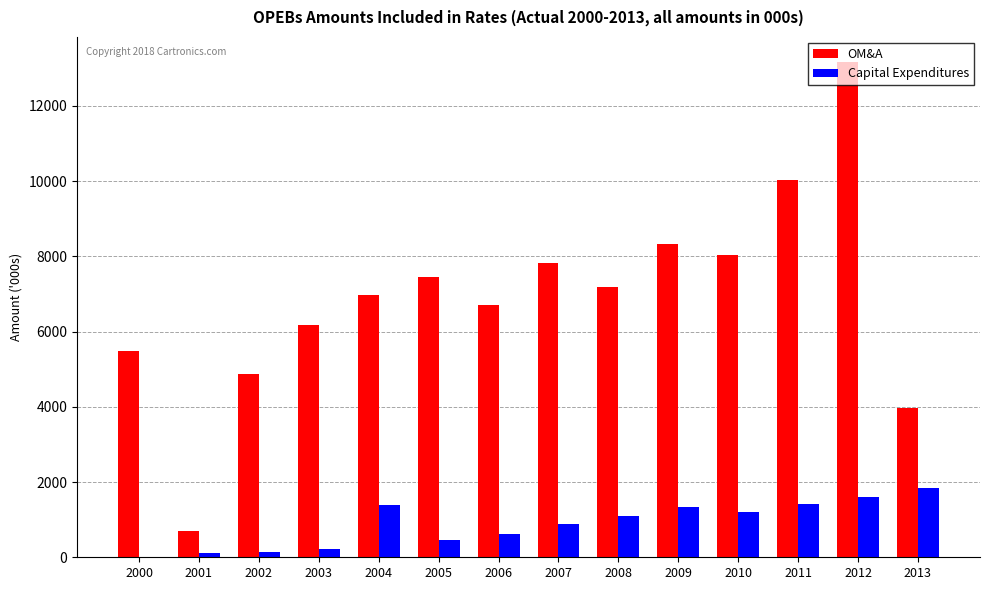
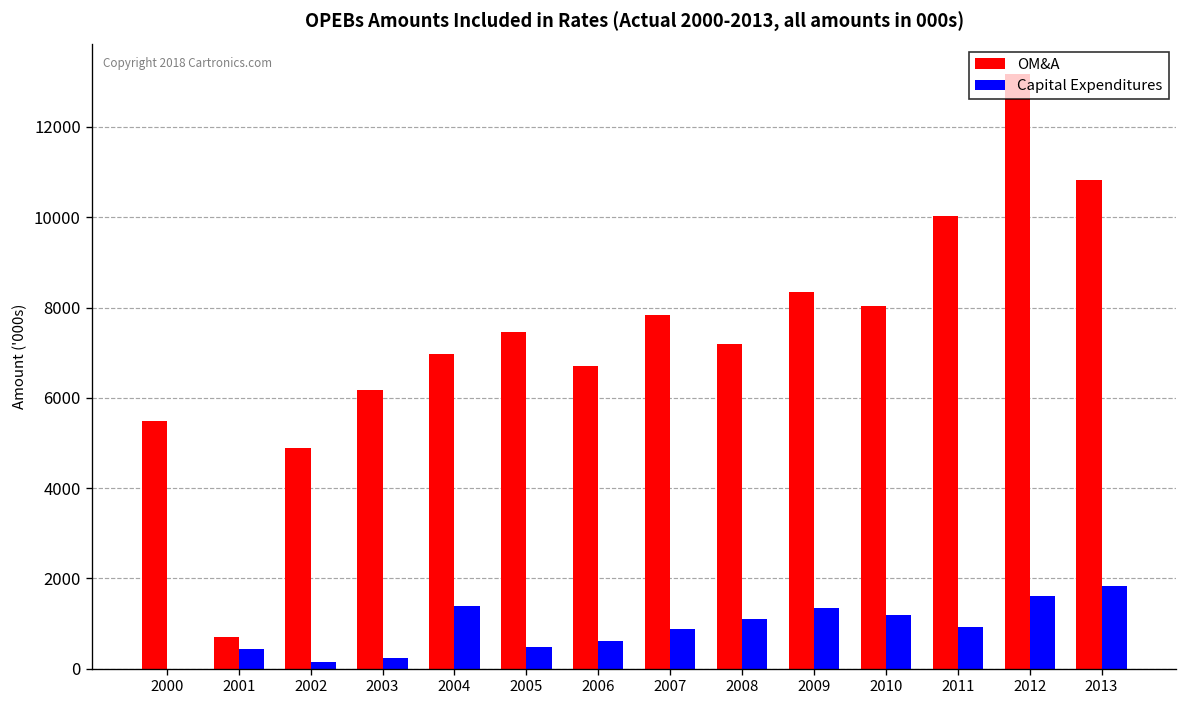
  {
    "OM&A": {
      "2000": 5500,
      "2001": 700,
      "2002": 4900,
      "2003": 6200,
      "2004": 7000,
      "2005": 7500,
      "2006": 6700,
      "2007": 7800,
      "2008": 7200,
      "2009": 8300,
      "2010": 8000,
      "2011": 10000,
-     "2013": 4000
+     "2013": 10800
    },
    "Capital Expenditures": {
      "2000": 0,
-     "2001": 100,
+     "2001": 400,
      "2002": 100,
      "2003": 200,
      "2004": 1400,
      "2005": 500,
      "2006": 600,
      "2007": 900,
      "2008": 1100,
      "2009": 1300,
      "2010": 1200,
-     "2011": 1400,
+     "2011": 900,
      "2012": 1600,
      "2013": 1800
    }
  }
